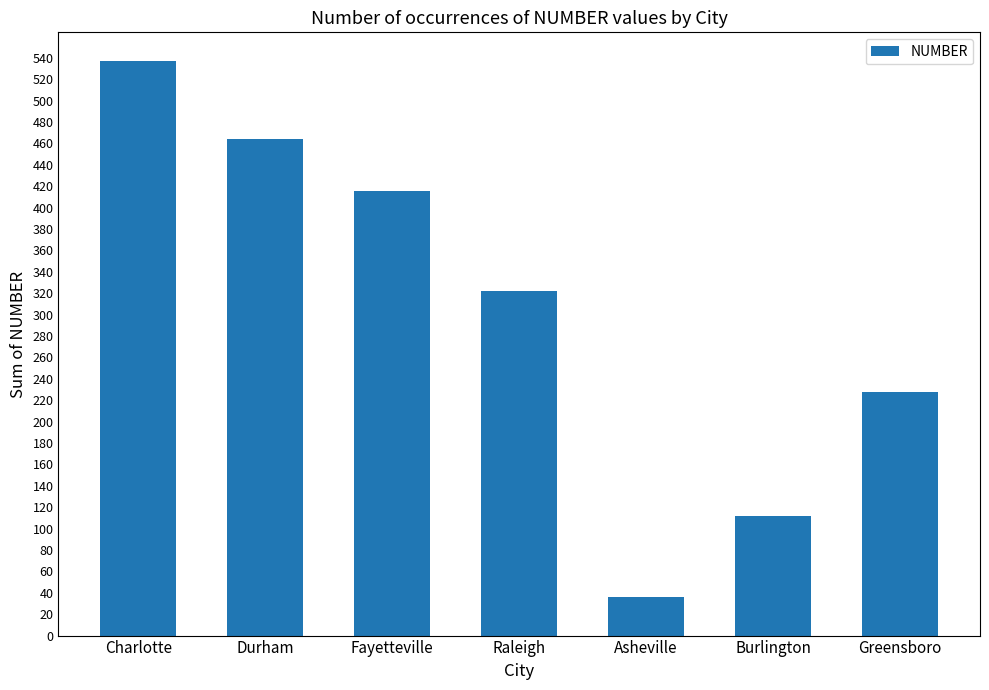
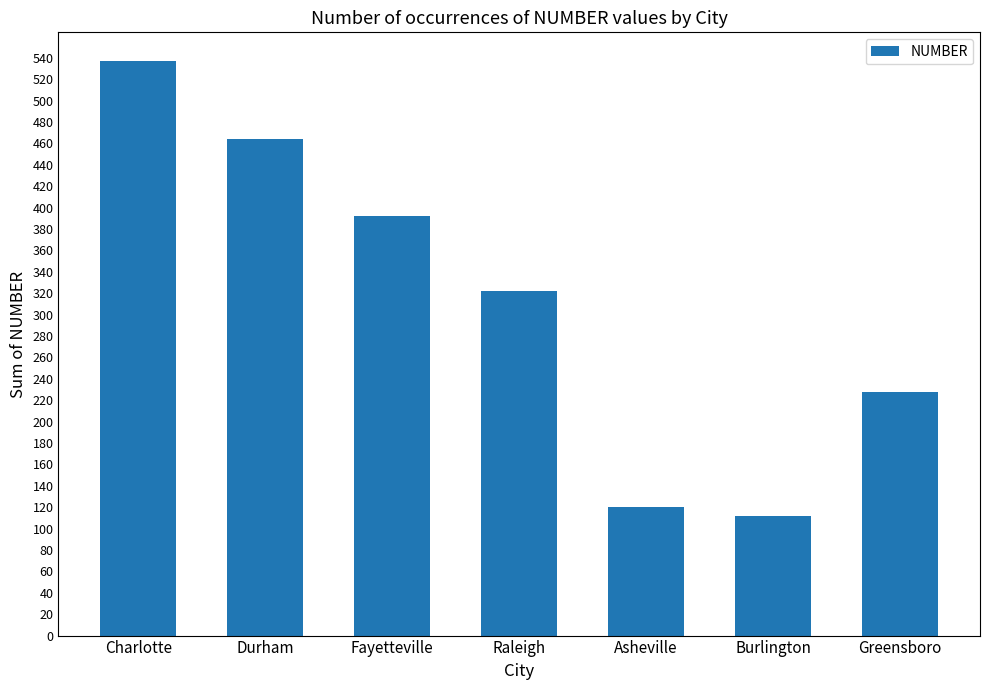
  {
    "Charlotte": 537,
    "Durham": 464,
-   "Fayetteville": 416,
+   "Fayetteville": 392,
    "Raleigh": 322,
-   "Asheville": 36,
+   "Asheville": 120,
    "Burlington": 112,
    "Greensboro": 228
  }
